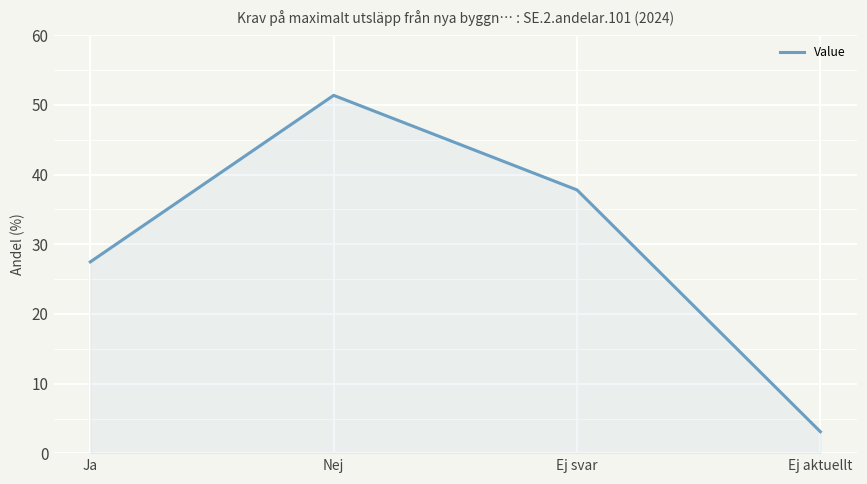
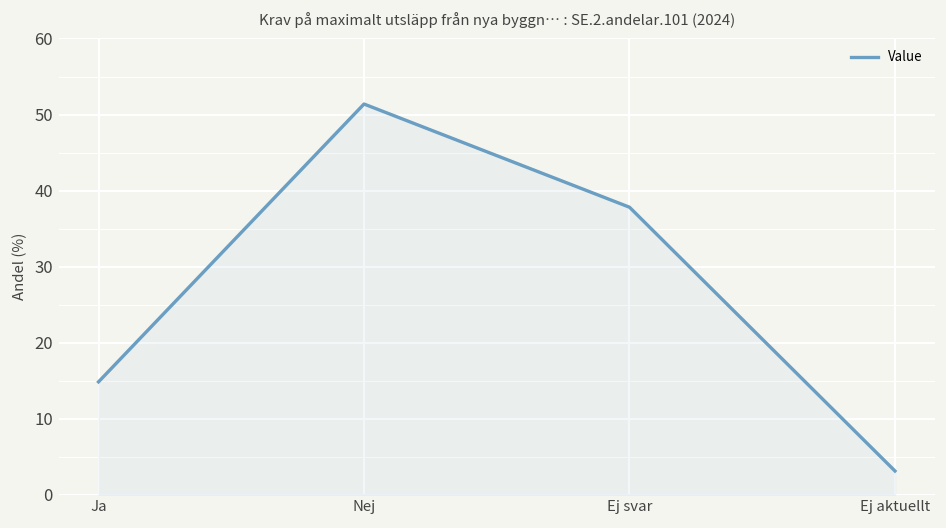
  {
-   "Ja": 27,
+   "Ja": 15,
    "Nej": 51,
    "Ej svar": 38,
    "Ej aktuellt": 3
  }
